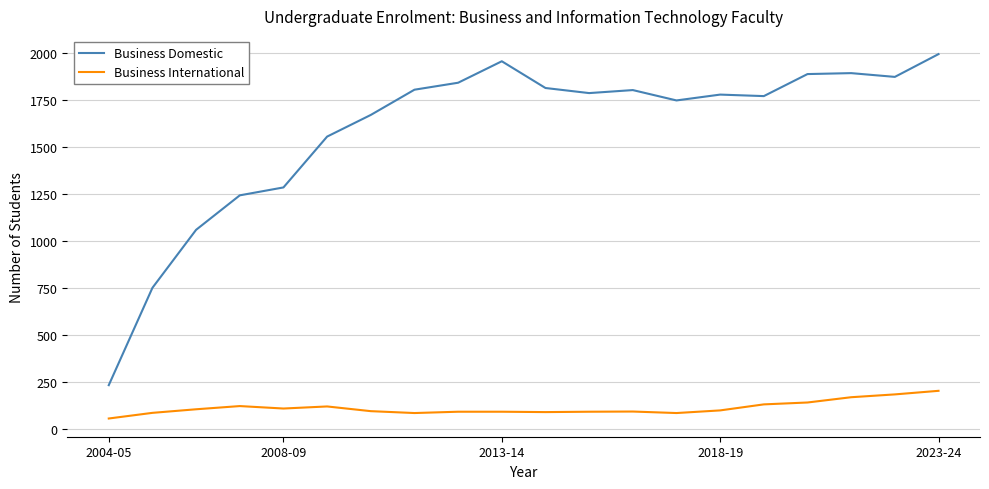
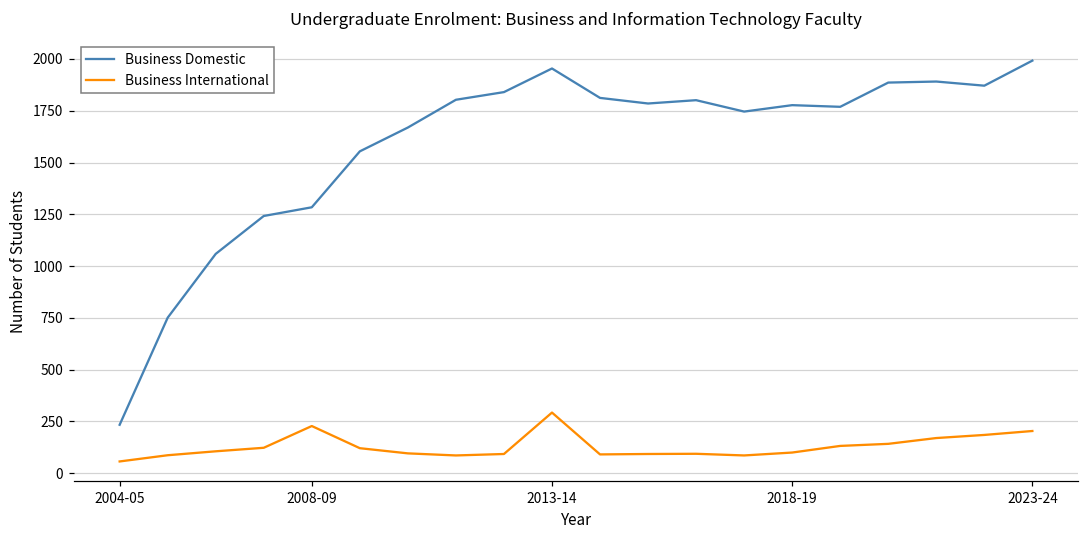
  {
    "Business Domestic": {
      "2004-05": 230,
      "2008-09": 1280,
      "2013-14": 1950,
      "2018-19": 1780,
      "2023-24": 1990
    },
    "Business International": {
      "2004-05": 60,
-     "2008-09": 110,
-     "2013-14": 90,
+     "2008-09": 230,
+     "2013-14": 290,
      "2018-19": 100,
      "2023-24": 200
    }
  }
